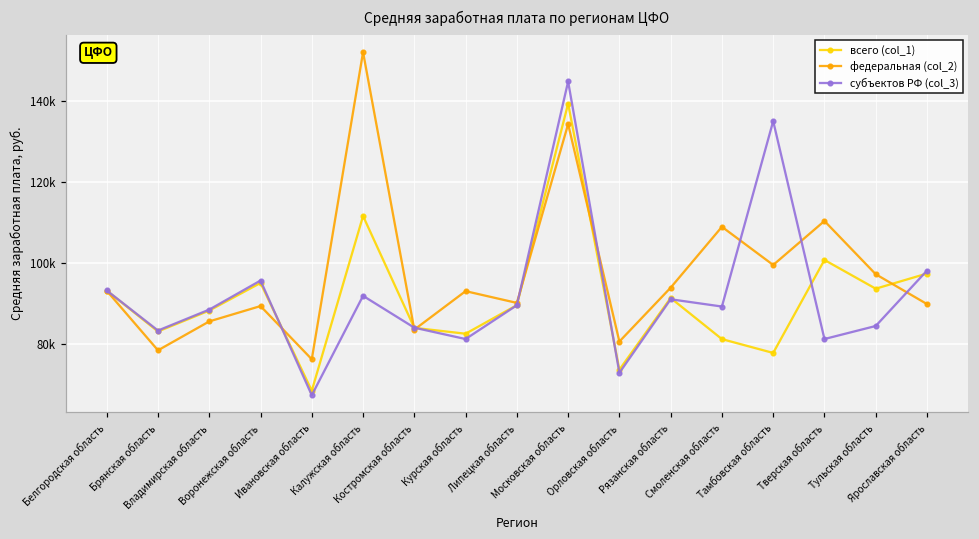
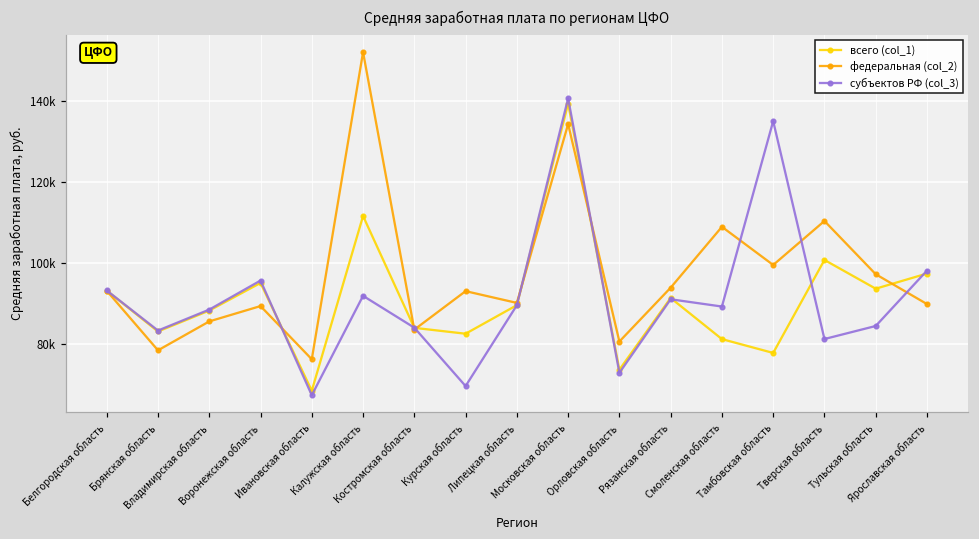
  {
    "субъектов РФ (col_3)": {
      "Ивановская область": 68000,
      "Калужская область": 92000,
-     "Курская область": 81000,
-     "Московская область": 145000,
+     "Курская область": 70000,
+     "Московская область": 141000,
      "Орловская область": 73000,
      "Смоленская область": 89000,
      "Тамбовская область": 135000,
      "Тверская область": 81000,
      "Тульская область": 85000,
      "Ярославская область": 98000
    }
  }
